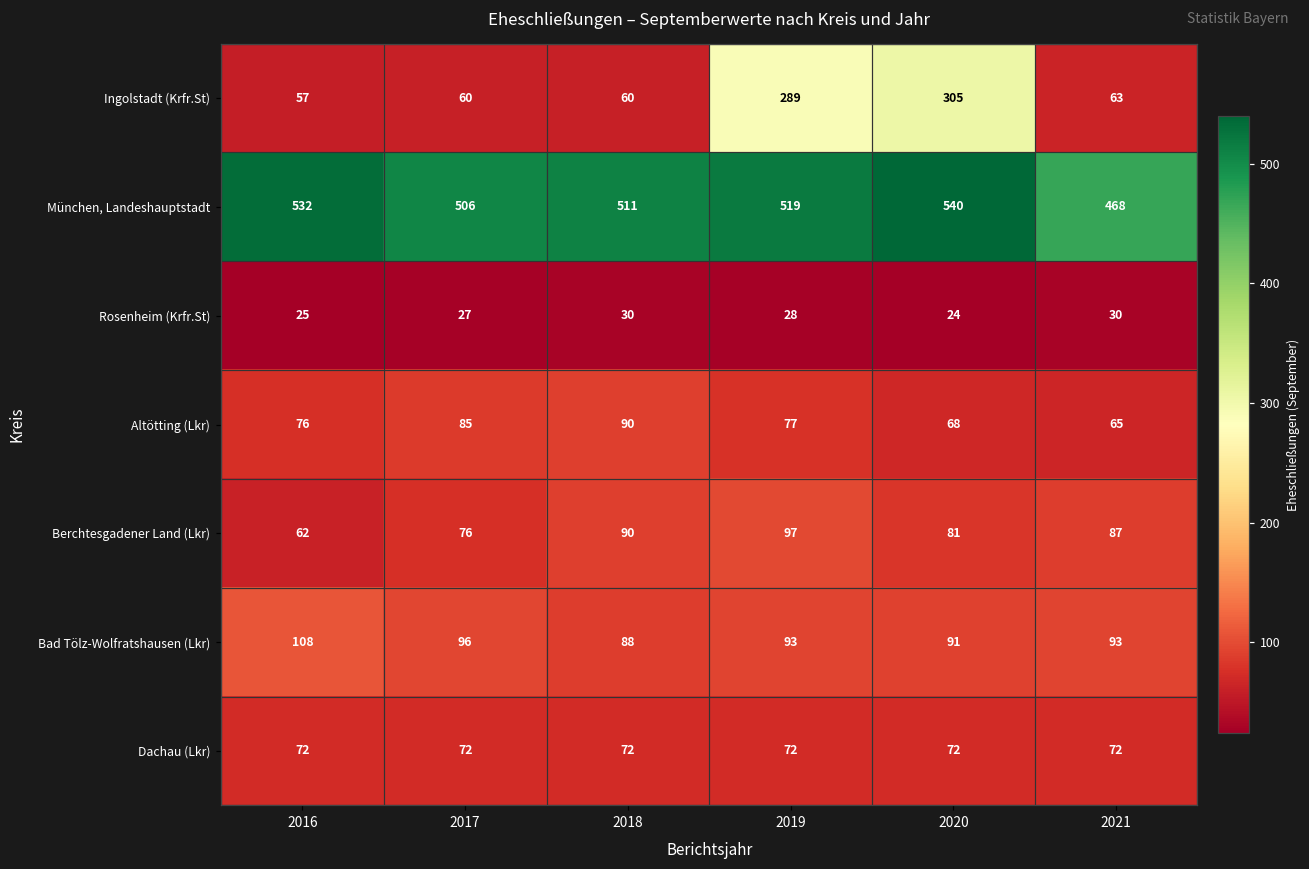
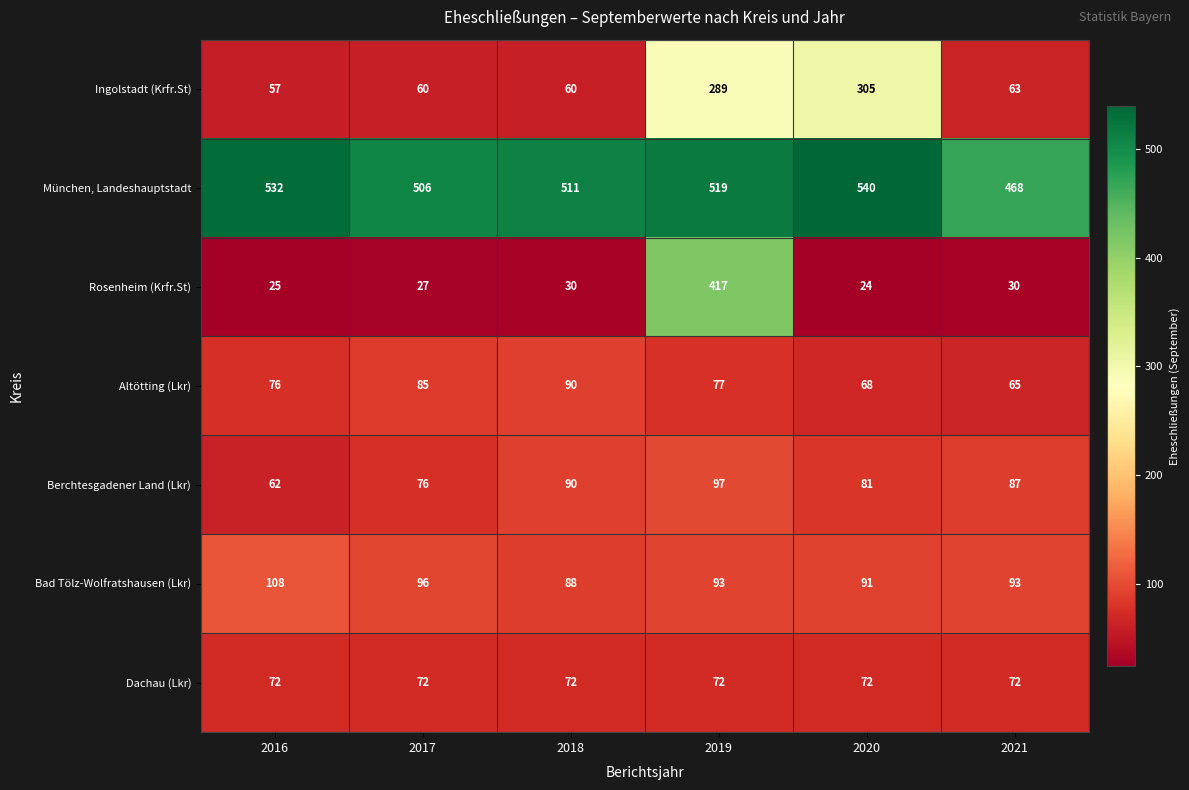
  {
    "Ingolstadt (Krfr.St)": {
      "2016": 57,
      "2017": 60,
      "2018": 60,
      "2019": 289,
      "2020": 305,
      "2021": 63
    },
    "München, Landeshauptstadt": {
      "2016": 532,
      "2017": 506,
      "2018": 511,
      "2019": 519,
      "2020": 540,
      "2021": 468
    },
    "Rosenheim (Krfr.St)": {
      "2016": 25,
      "2017": 27,
      "2018": 30,
-     "2019": 28,
+     "2019": 417,
      "2020": 24,
      "2021": 30
    },
    "Altötting (Lkr)": {
      "2016": 76,
      "2017": 85,
      "2018": 90,
      "2019": 77,
      "2020": 68,
      "2021": 65
    },
    "Berchtesgadener Land (Lkr)": {
      "2016": 62,
      "2017": 76,
      "2018": 90,
      "2019": 97,
      "2020": 81,
      "2021": 87
    },
    "Bad Tölz-Wolfratshausen (Lkr)": {
      "2016": 108,
      "2017": 96,
      "2018": 88,
      "2019": 93,
      "2020": 91,
      "2021": 93
    },
    "Dachau (Lkr)": {
      "2016": 72,
      "2017": 72,
      "2018": 72,
      "2019": 72,
      "2020": 72,
      "2021": 72
    }
  }
